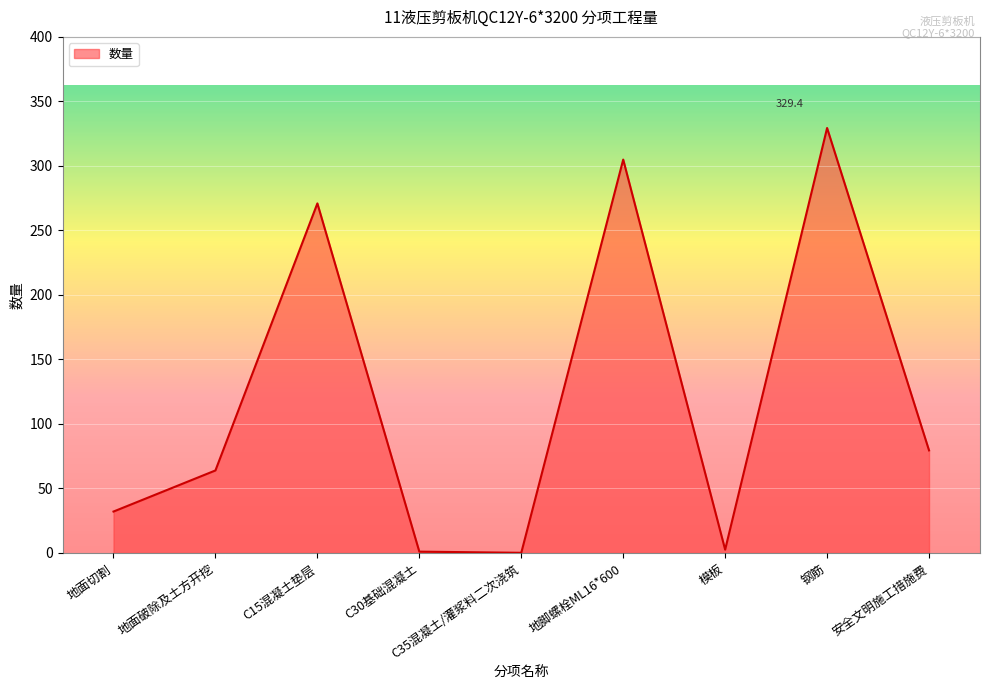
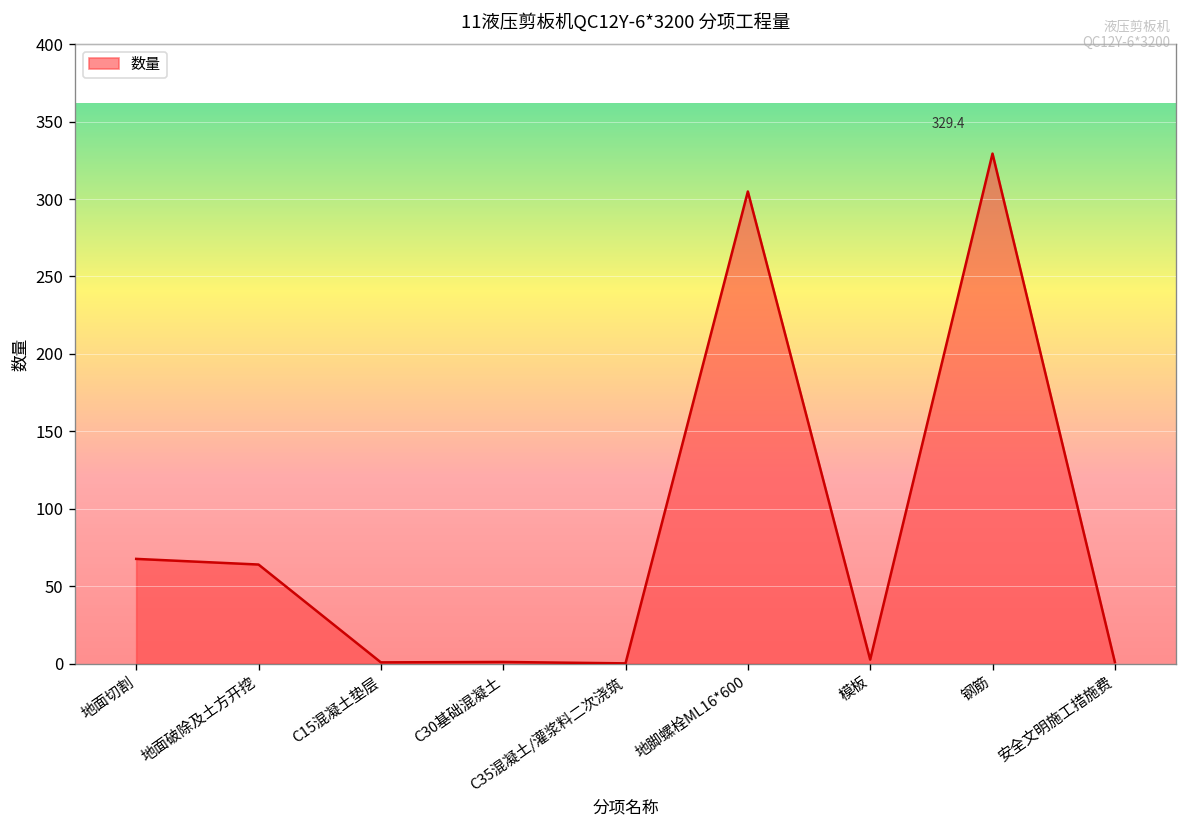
  {
-   "地面切割": 32,
+   "地面切割": 68,
    "地面破除及土方开挖": 64,
-   "C15混凝土垫层": 271,
+   "C15混凝土垫层": 1,
    "C30基础混凝土": 1,
    "C35混凝土/灌浆料二次浇筑": 0,
    "地脚螺栓ML16*600": 305,
    "模板": 3,
    "钢筋": 329,
-   "安全文明施工措施费": 80
+   "安全文明施工措施费": 1
  }
